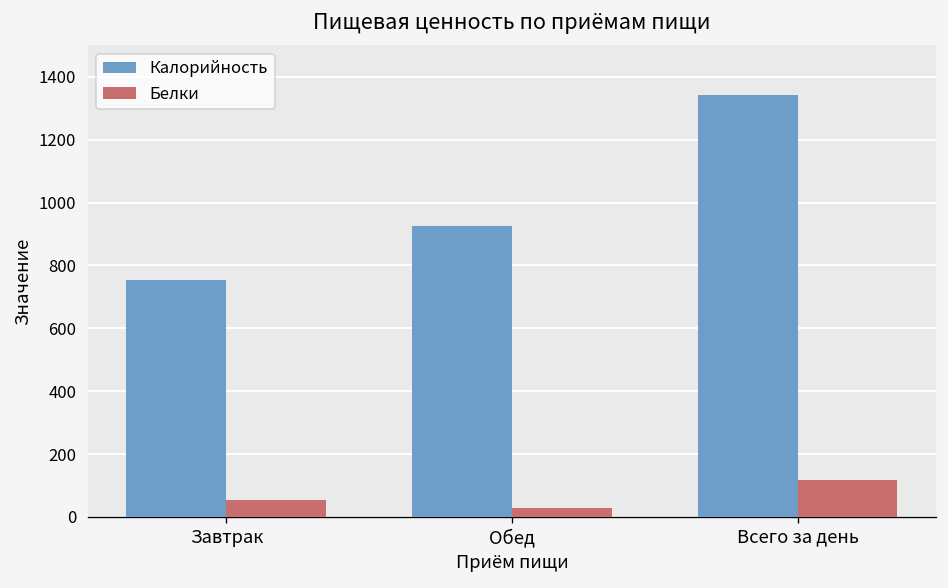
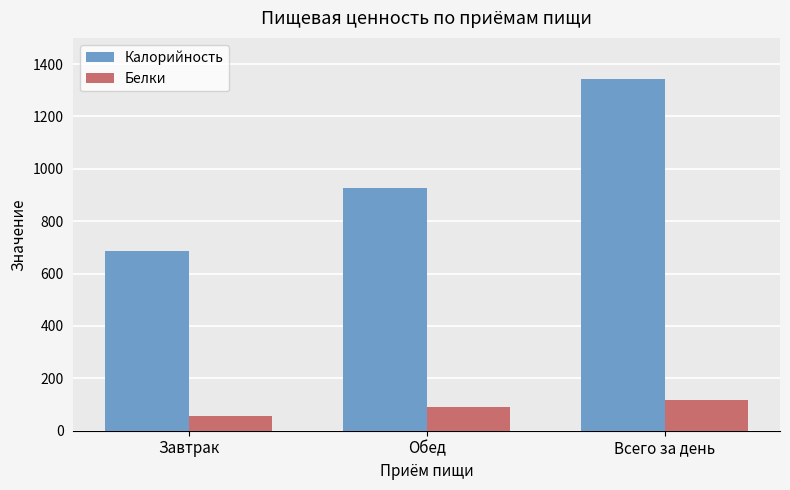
  {
    "Калорийность": {
-     "Завтрак": 750,
+     "Завтрак": 680,
      "Обед": 930,
      "Всего за день": 1340
    },
    "Белки": {
      "Завтрак": 50,
-     "Обед": 30,
+     "Обед": 90,
      "Всего за день": 120
    }
  }
